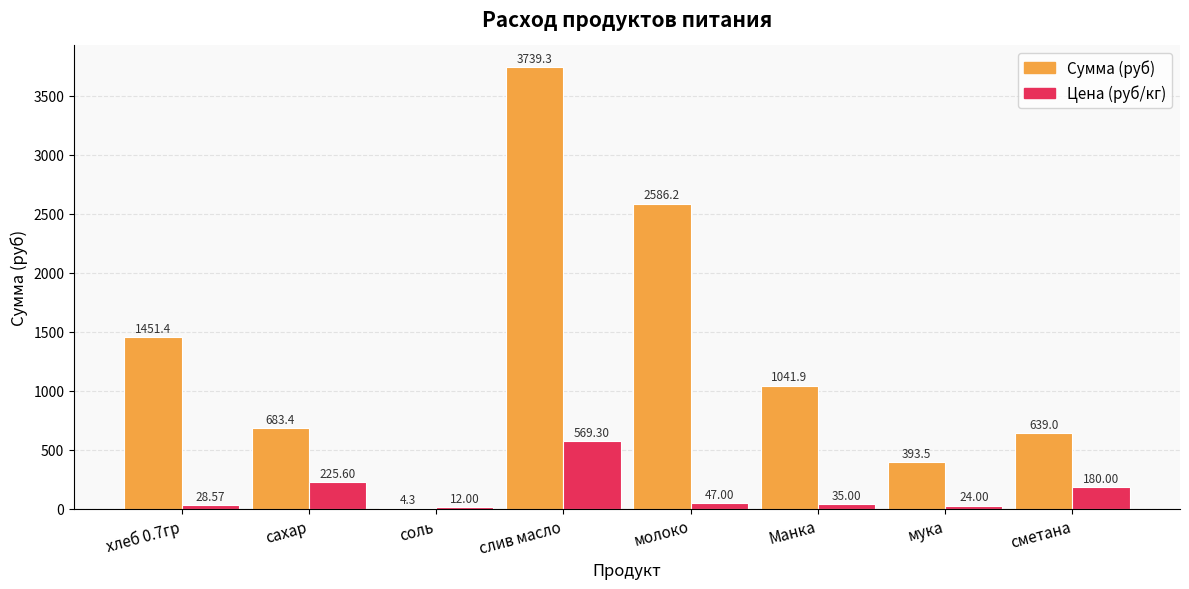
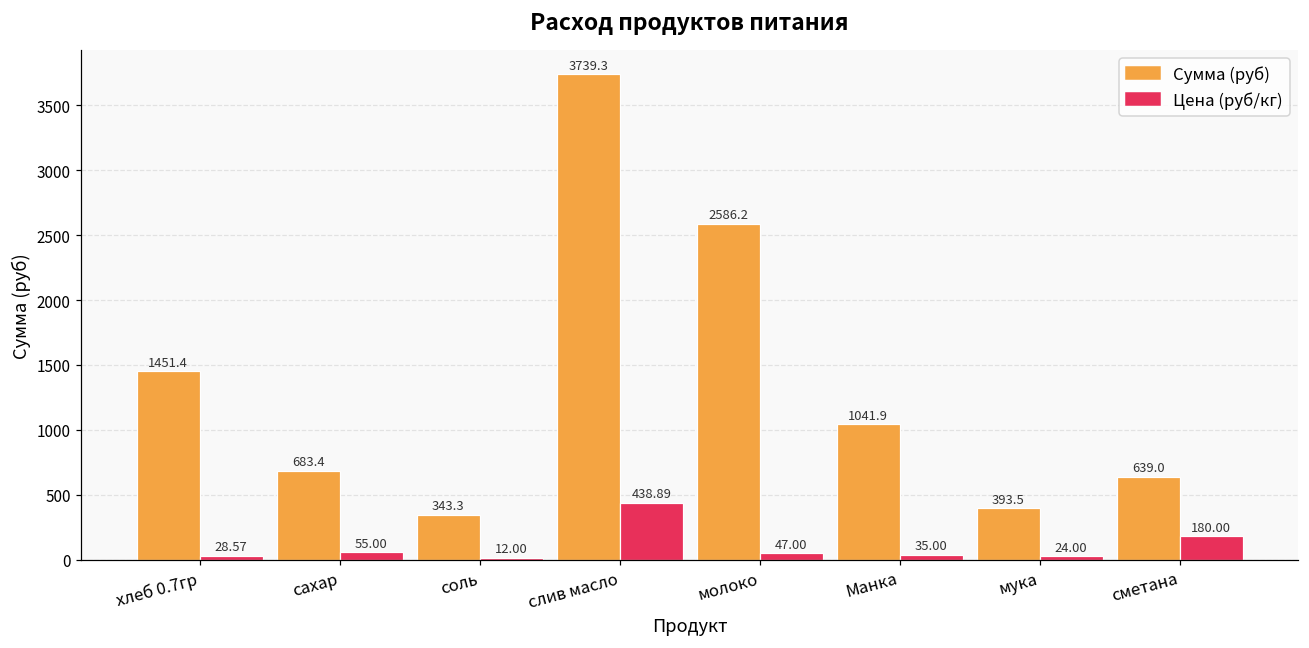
  {
    "Сумма (руб)": {
      "хлеб 0.7гр": 1451.4,
      "сахар": 683.4,
-     "соль": 4.3,
+     "соль": 343.3,
      "слив масло": 3739.3,
      "молоко": 2586.2,
      "Манка": 1041.9,
      "мука": 393.5,
      "сметана": 639.0
    },
    "Цена (руб/кг)": {
      "хлеб 0.7гр": 28.57,
-     "сахар": 225.60,
+     "сахар": 55.00,
      "соль": 12.00,
-     "слив масло": 569.30,
+     "слив масло": 438.89,
      "молоко": 47.00,
      "Манка": 35.00,
      "мука": 24.00,
      "сметана": 180.00
    }
  }
